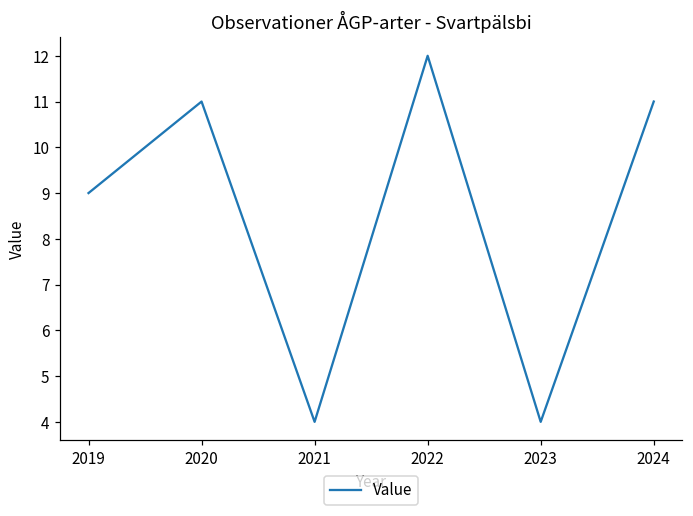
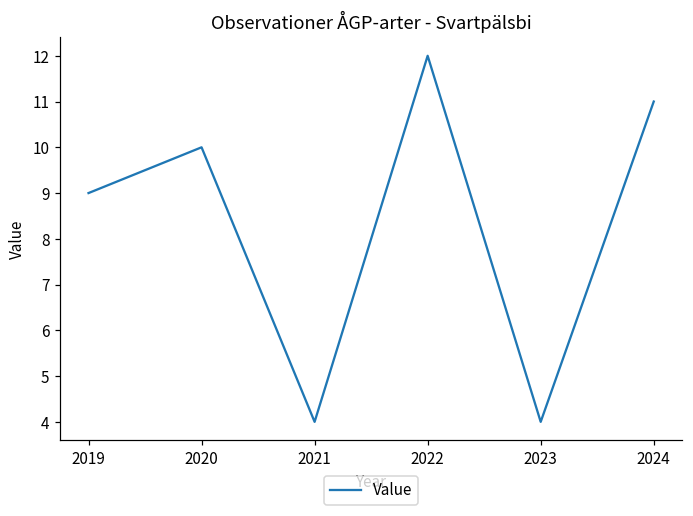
  {
    "2019": 9,
-   "2020": 11,
+   "2020": 10,
    "2021": 4,
    "2022": 12,
    "2023": 4,
    "2024": 11
  }
